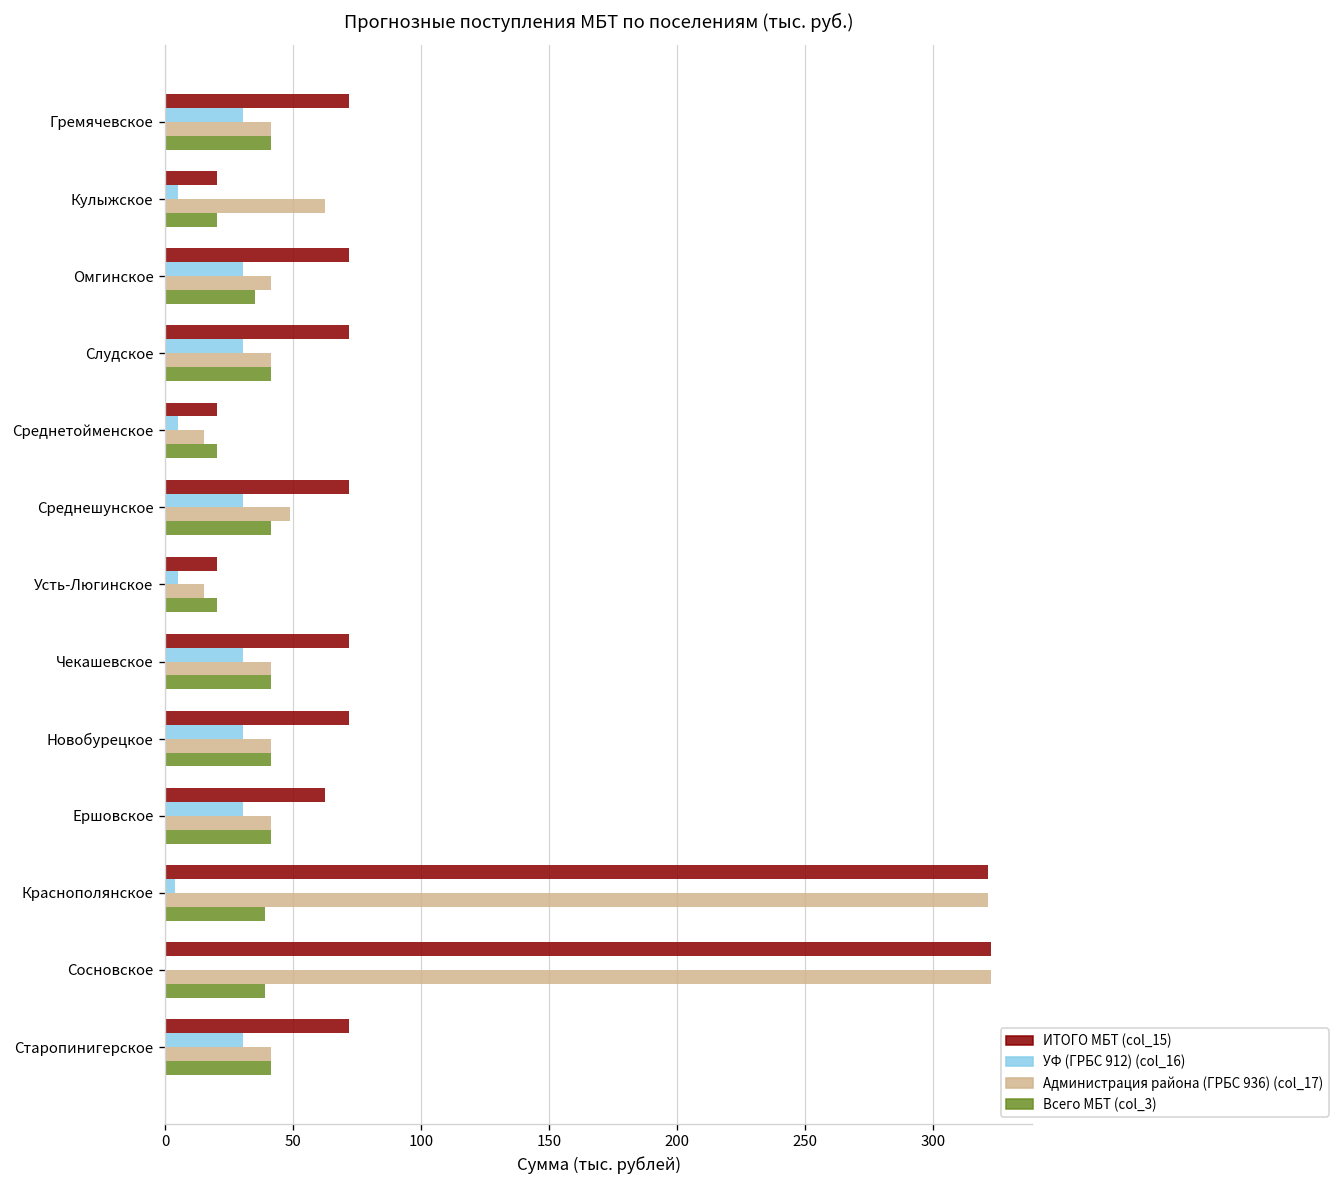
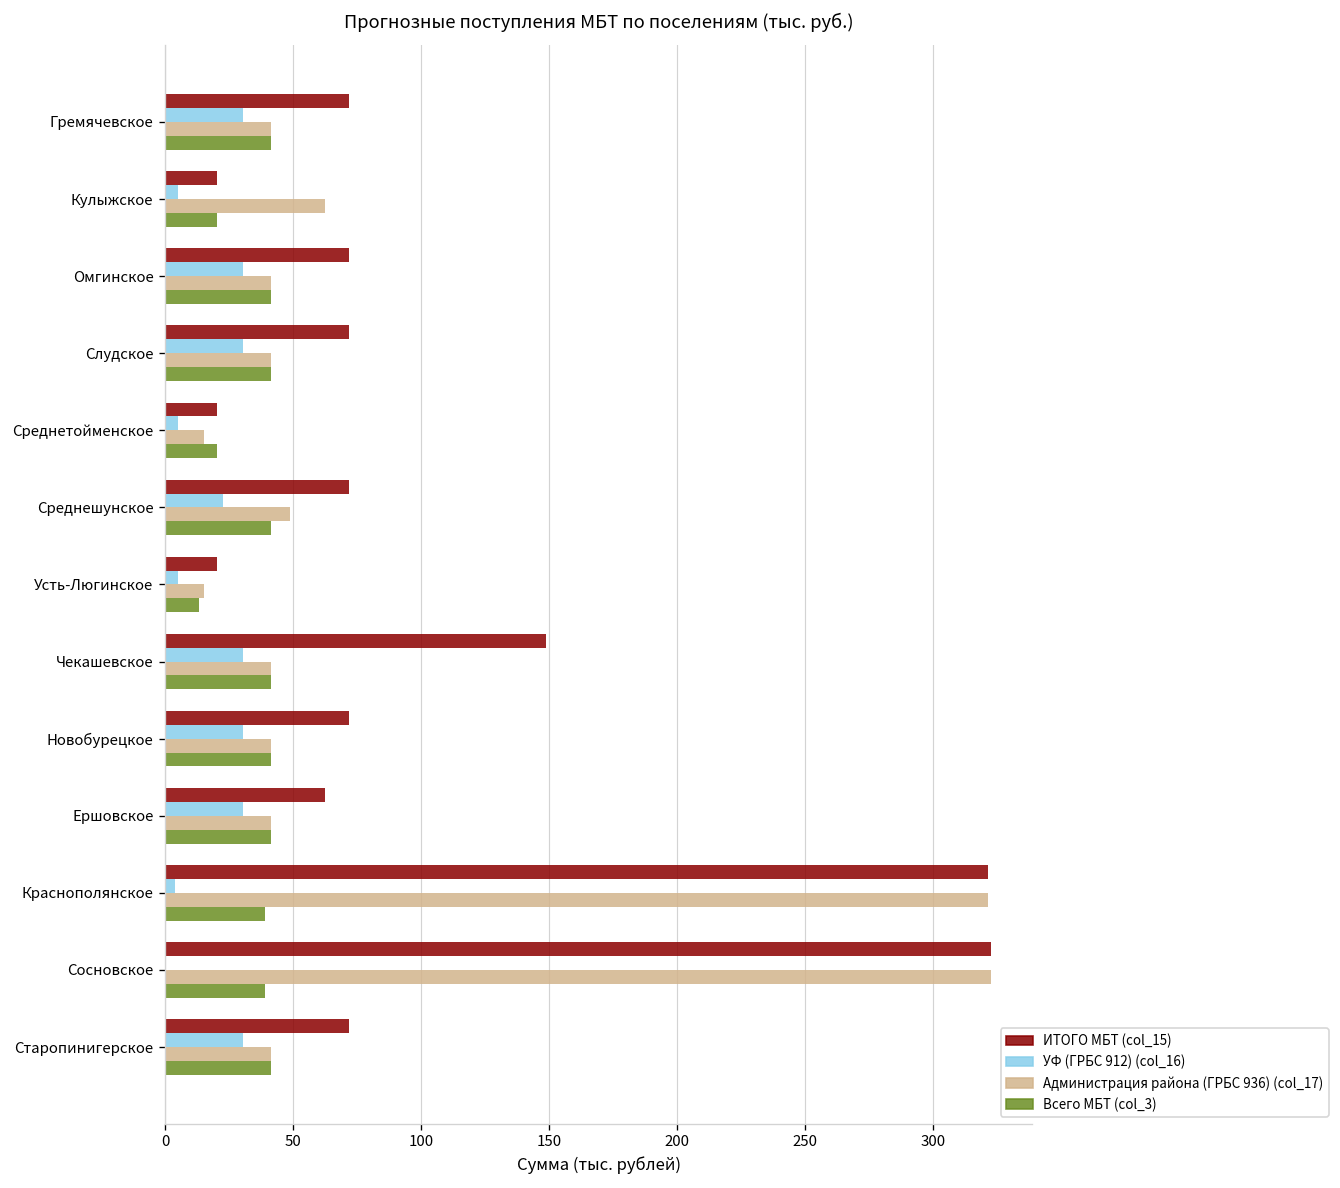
  {
    "ИТОГО МБТ (col_15)": {
      "Гремячевское": 72,
      "Кулыжское": 20,
      "Омгинское": 72,
      "Слудское": 72,
      "Среднетойменское": 20,
      "Среднешунское": 72,
      "Усть-Люгинское": 20,
-     "Чекашевское": 72,
+     "Чекашевское": 149,
      "Новобурецкое": 72,
      "Ершовское": 62,
      "Краснополянское": 322,
      "Сосновское": 323,
      "Старопинигерское": 72
    },
    "УФ (ГРБС 912) (col_16)": {
      "Гремячевское": 31,
      "Кулыжское": 5,
      "Омгинское": 31,
      "Слудское": 31,
      "Среднетойменское": 5,
-     "Среднешунское": 31,
+     "Среднешунское": 23,
      "Усть-Люгинское": 5,
      "Чекашевское": 31,
      "Новобурецкое": 31,
      "Ершовское": 31,
      "Краснополянское": 4,
      "Сосновское": 0,
      "Старопинигерское": 31
    },
    "Администрация района (ГРБС 936) (col_17)": {
      "Гремячевское": 41,
      "Кулыжское": 63,
      "Омгинское": 41,
      "Слудское": 41,
      "Среднетойменское": 15,
      "Среднешунское": 49,
      "Усть-Люгинское": 15,
      "Чекашевское": 41,
      "Новобурецкое": 41,
      "Ершовское": 41,
      "Краснополянское": 322,
      "Сосновское": 323,
      "Старопинигерское": 41
    },
    "Всего МБТ (col_3)": {
      "Гремячевское": 41,
      "Кулыжское": 20,
-     "Омгинское": 35,
+     "Омгинское": 41,
      "Слудское": 41,
      "Среднетойменское": 20,
      "Среднешунское": 41,
-     "Усть-Люгинское": 20,
+     "Усть-Люгинское": 13,
      "Чекашевское": 41,
      "Новобурецкое": 41,
      "Ершовское": 41,
      "Краснополянское": 39,
      "Сосновское": 39,
      "Старопинигерское": 41
    }
  }
